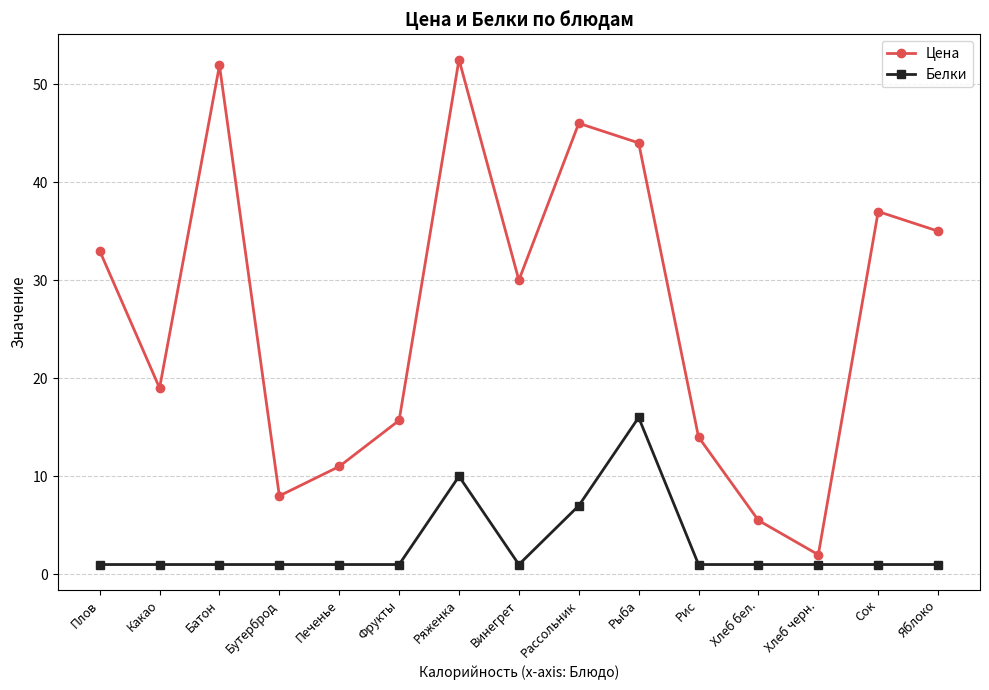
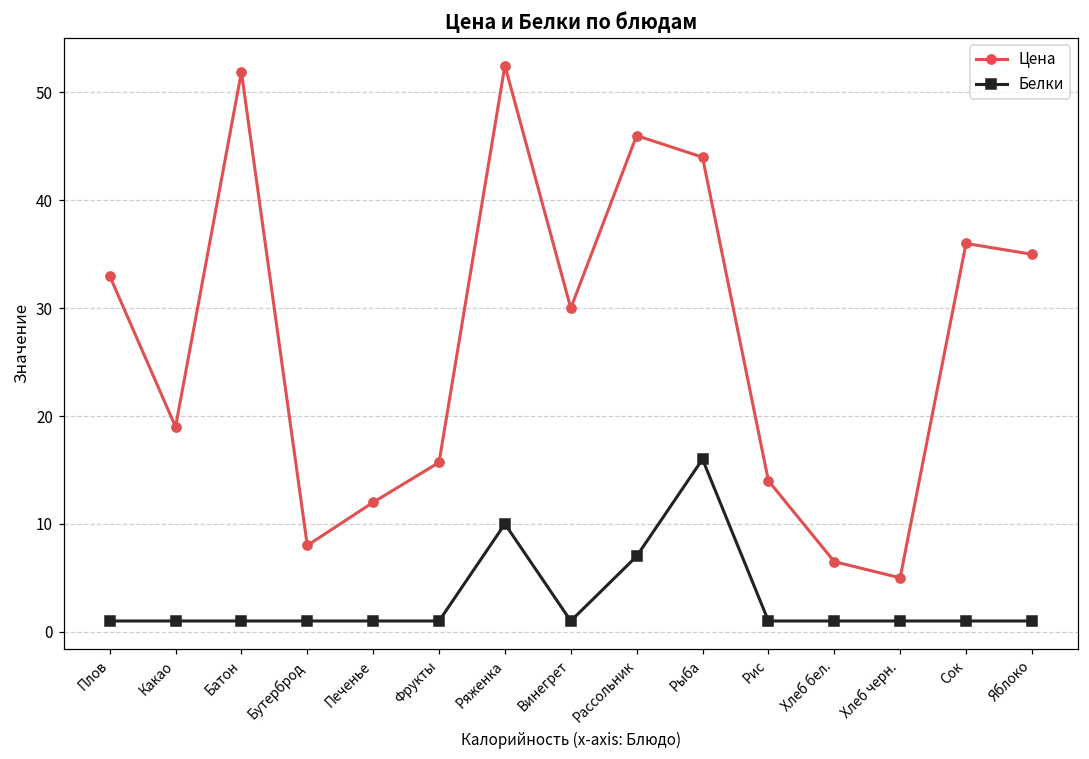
  {
    "Цена": {
      "Плов": 33,
      "Какао": 19,
      "Батон": 52,
      "Бутерброд": 8,
-     "Печенье": 11,
+     "Печенье": 12,
      "Фрукты": 16,
      "Ряженка": 53,
      "Винегрет": 30,
      "Рассольник": 46,
      "Рыба": 44,
      "Рис": 14,
-     "Хлеб бел.": 6,
-     "Хлеб черн.": 2,
-     "Сок": 37,
+     "Хлеб бел.": 7,
+     "Хлеб черн.": 5,
+     "Сок": 36,
      "Яблоко": 35
    },
    "Белки": {
      "Плов": 1,
      "Какао": 1,
      "Батон": 1,
      "Бутерброд": 1,
      "Печенье": 1,
      "Фрукты": 1,
      "Ряженка": 10,
      "Винегрет": 1,
      "Рассольник": 7,
      "Рыба": 16,
      "Рис": 1,
      "Хлеб бел.": 1,
      "Хлеб черн.": 1,
      "Сок": 1,
      "Яблоко": 1
    }
  }
